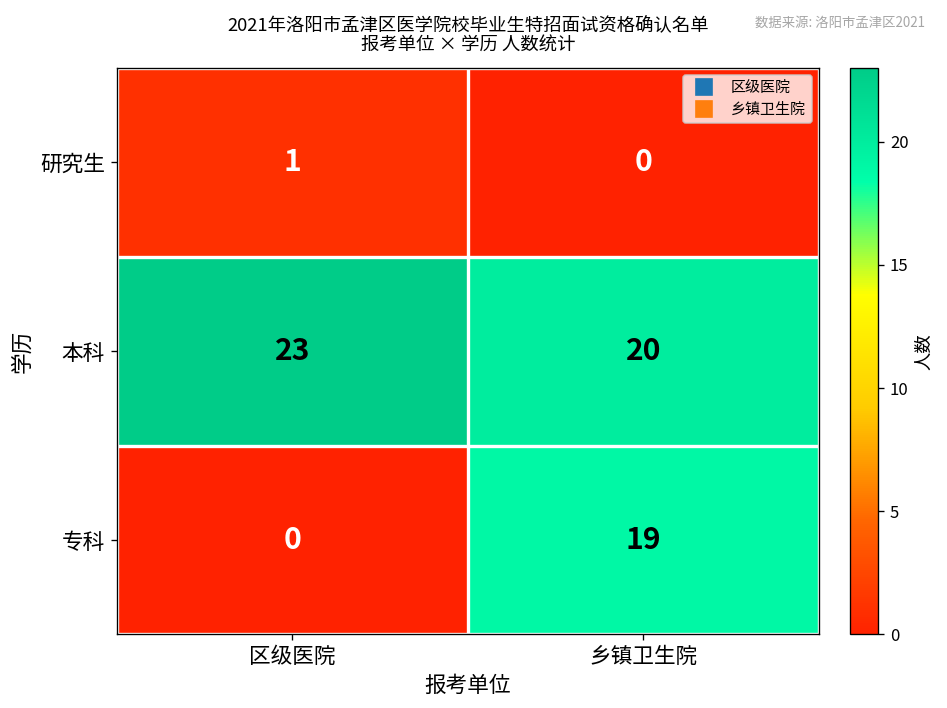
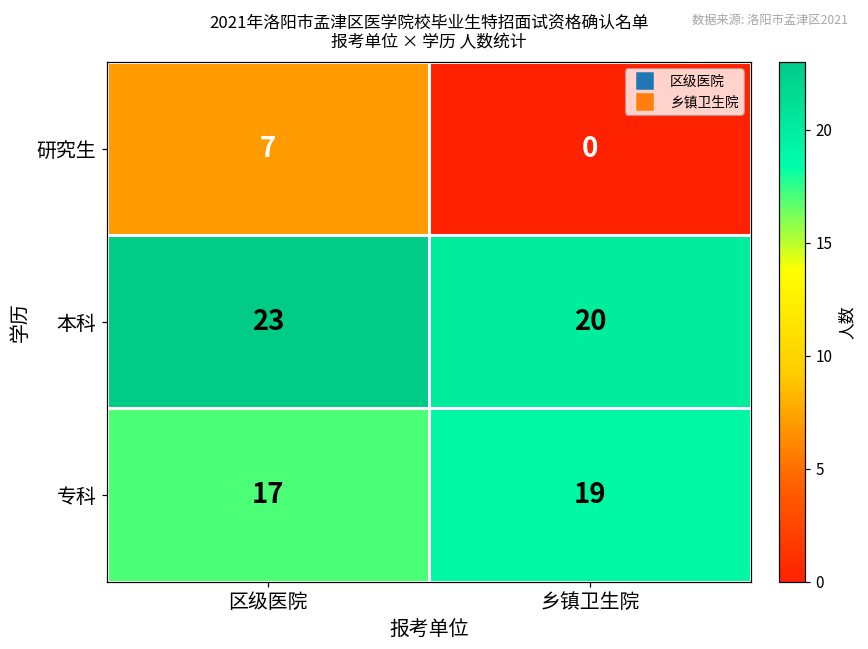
  {
    "研究生": {
-     "区级医院": 1,
+     "区级医院": 7,
      "乡镇卫生院": 0
    },
    "本科": {
      "区级医院": 23,
      "乡镇卫生院": 20
    },
    "专科": {
-     "区级医院": 0,
+     "区级医院": 17,
      "乡镇卫生院": 19
    }
  }
